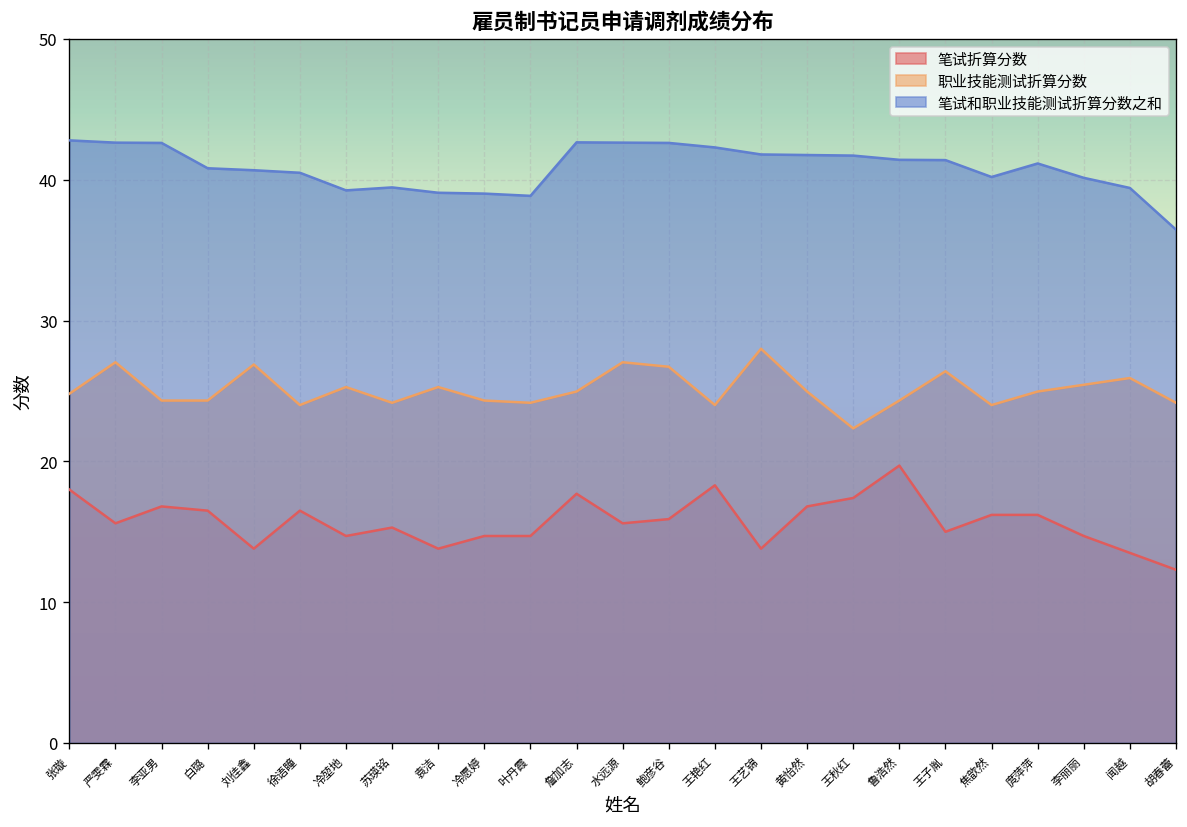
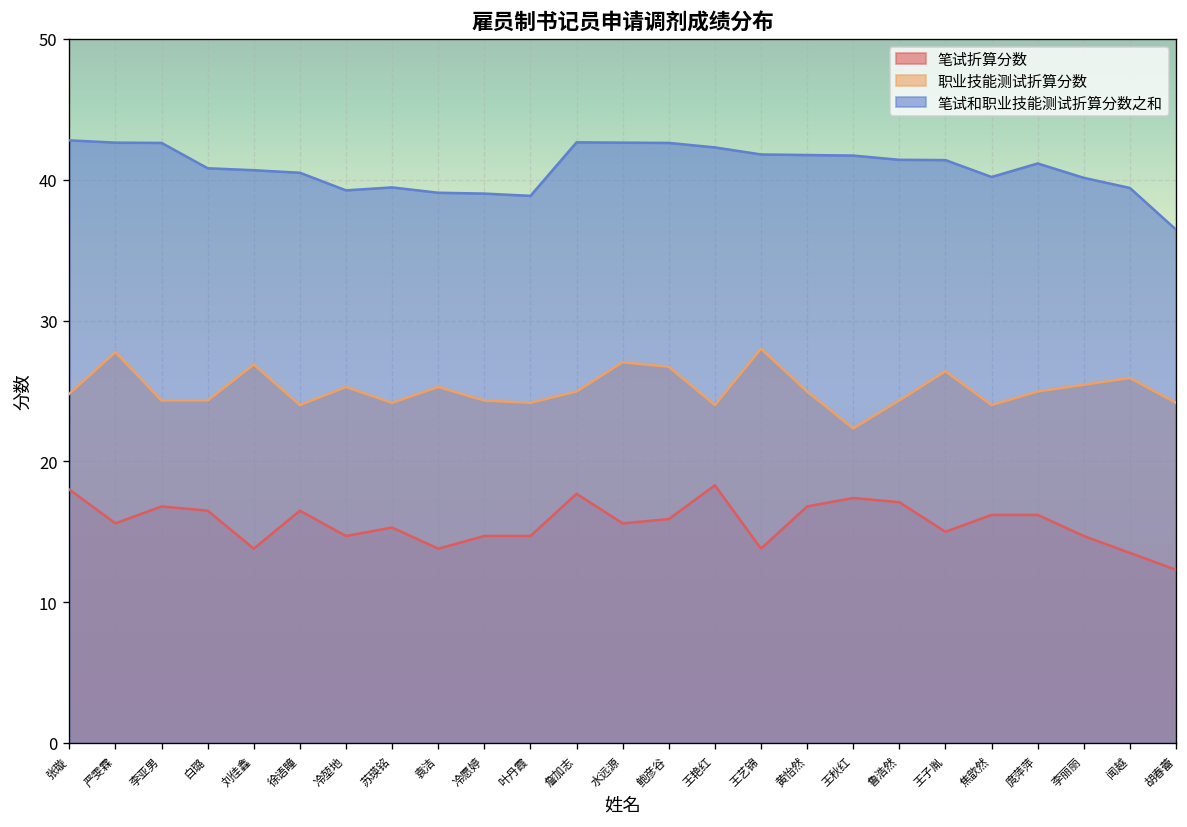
  {
    "笔试折算分数": {
      "张璇": 18.0,
      "严雯霖": 15.6,
      "李亚男": 16.8,
      "白璐": 16.5,
      "刘佳鑫": 13.8,
      "徐语瞳": 16.5,
      "冷堃地": 14.7,
      "苏瑛铭": 15.3,
      "袁洁": 13.8,
      "冷愿婷": 14.7,
      "叶丹霞": 14.7,
      "詹加志": 17.7,
      "水远源": 15.6,
      "鲍彦谷": 15.9,
      "王艳红": 18.3,
      "王艺锦": 13.8,
      "黄怡然": 16.8,
      "王秋红": 17.4,
-     "鲁浩然": 19.7,
+     "鲁浩然": 17.1,
      "王子胤": 15.0,
      "焦歆然": 16.2,
      "庹萍萍": 16.2,
      "李丽丽": 14.7,
      "闻越": 13.5,
      "胡春蕾": 12.3
    },
    "职业技能测试折算分数": {
      "张璇": 24.8,
-     "严雯霖": 27.0,
+     "严雯霖": 27.8,
      "李亚男": 24.3,
      "白璐": 24.3,
      "刘佳鑫": 26.9,
      "徐语瞳": 24.0,
      "冷堃地": 25.3,
      "苏瑛铭": 24.2,
      "袁洁": 25.3,
      "冷愿婷": 24.3,
      "叶丹霞": 24.2,
      "詹加志": 25.0,
      "水远源": 27.0,
      "鲍彦谷": 26.7,
      "王艳红": 24.0,
      "王艺锦": 28.0,
      "黄怡然": 25.0,
      "王秋红": 22.3,
      "鲁浩然": 24.3,
      "王子胤": 26.4,
      "焦歆然": 24.0,
      "庹萍萍": 25.0,
      "李丽丽": 25.4,
      "闻越": 25.9,
      "胡春蕾": 24.2
    },
    "笔试和职业技能测试折算分数之和": {
      "张璇": 42.8,
      "严雯霖": 42.6,
      "李亚男": 42.6,
      "白璐": 40.8,
      "刘佳鑫": 40.7,
      "徐语瞳": 40.5,
      "冷堃地": 39.3,
      "苏瑛铭": 39.5,
      "袁洁": 39.1,
      "冷愿婷": 39.0,
      "叶丹霞": 38.9,
      "詹加志": 42.7,
      "水远源": 42.6,
      "鲍彦谷": 42.6,
      "王艳红": 42.3,
      "王艺锦": 41.8,
      "黄怡然": 41.8,
      "王秋红": 41.7,
      "鲁浩然": 41.4,
      "王子胤": 41.4,
      "焦歆然": 40.2,
      "庹萍萍": 41.2,
      "李丽丽": 40.1,
      "闻越": 39.4,
      "胡春蕾": 36.5
    }
  }
